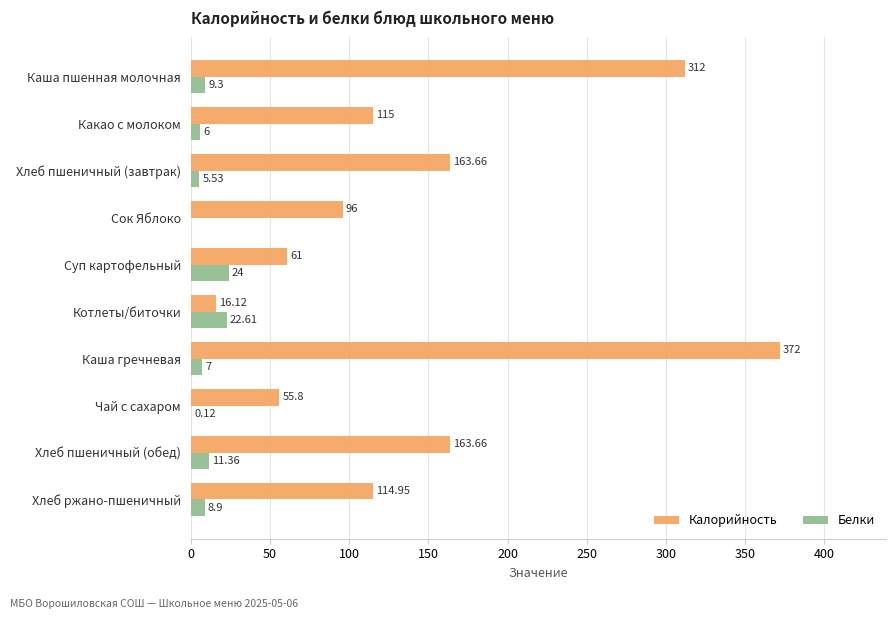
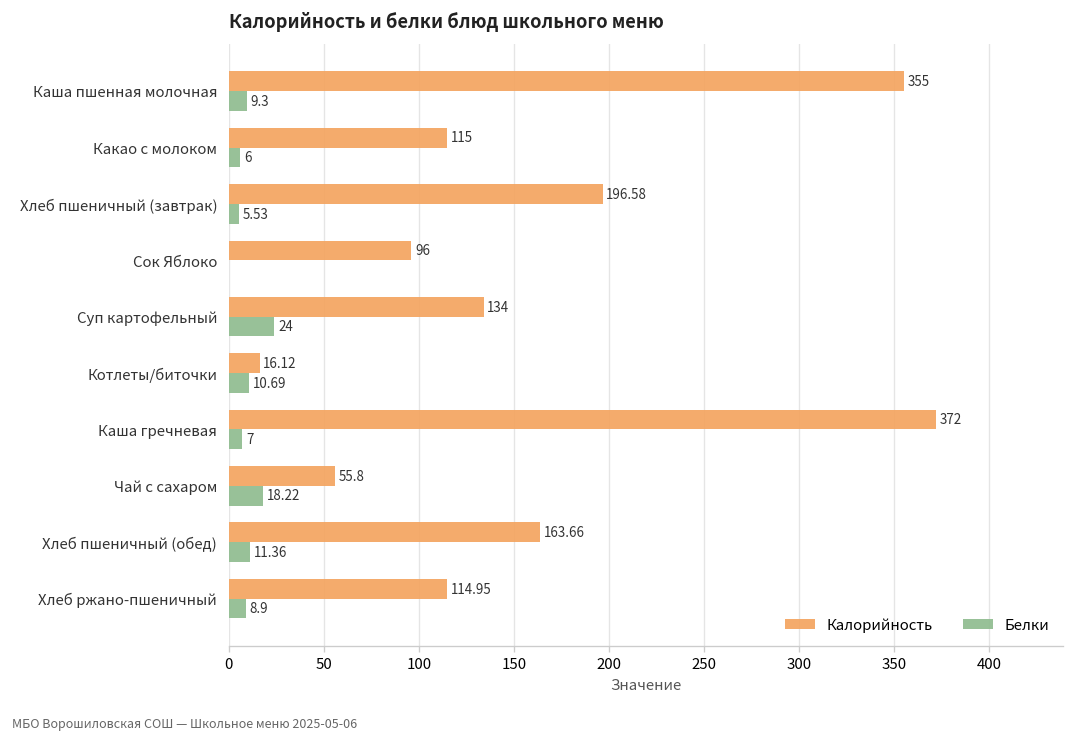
  {
    "Калорийность": {
-     "Каша пшенная молочная": 312,
+     "Каша пшенная молочная": 355,
      "Какао с молоком": 115,
-     "Хлеб пшеничный (завтрак)": 163.66,
+     "Хлеб пшеничный (завтрак)": 196.58,
      "Сок Яблоко": 96,
-     "Суп картофельный": 61,
+     "Суп картофельный": 134,
      "Котлеты/биточки": 16.12,
      "Каша гречневая": 372,
      "Чай с сахаром": 55.8,
      "Хлеб пшеничный (обед)": 163.66,
      "Хлеб ржано-пшеничный": 114.95
    },
    "Белки": {
      "Каша пшенная молочная": 9.3,
      "Какао с молоком": 6,
      "Хлеб пшеничный (завтрак)": 5.53,
      "Суп картофельный": 24,
-     "Котлеты/биточки": 22.61,
+     "Котлеты/биточки": 10.69,
      "Каша гречневая": 7,
-     "Чай с сахаром": 0.12,
+     "Чай с сахаром": 18.22,
      "Хлеб пшеничный (обед)": 11.36,
      "Хлеб ржано-пшеничный": 8.9
    }
  }
